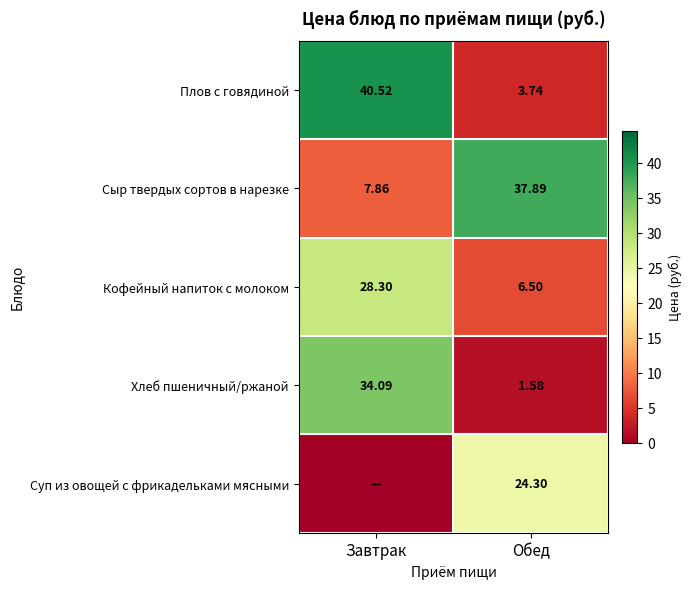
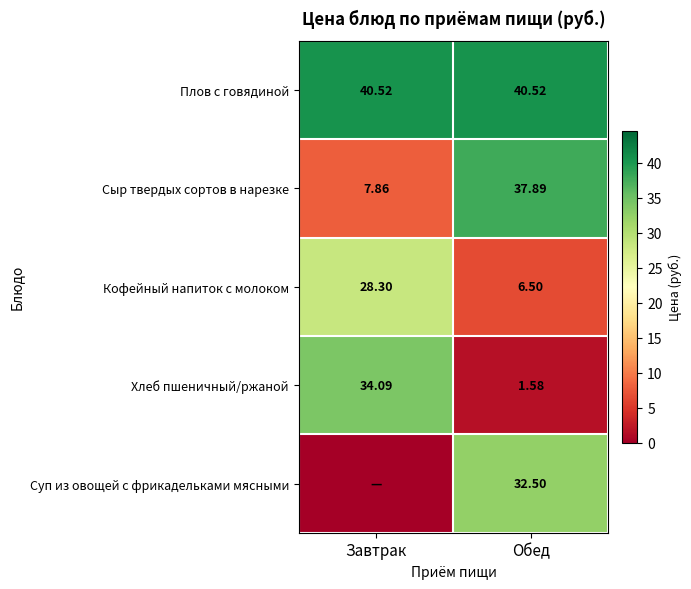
  {
    "Плов с говядиной": {
      "Завтрак": 40.52,
-     "Обед": 3.74
+     "Обед": 40.52
    },
    "Сыр твердых сортов в нарезке": {
      "Завтрак": 7.86,
      "Обед": 37.89
    },
    "Кофейный напиток с молоком": {
      "Завтрак": 28.30,
      "Обед": 6.50
    },
    "Хлеб пшеничный/ржаной": {
      "Завтрак": 34.09,
      "Обед": 1.58
    },
    "Суп из овощей с фрикадельками мясными": {
-     "Обед": 24.30
+     "Обед": 32.50
    }
  }
